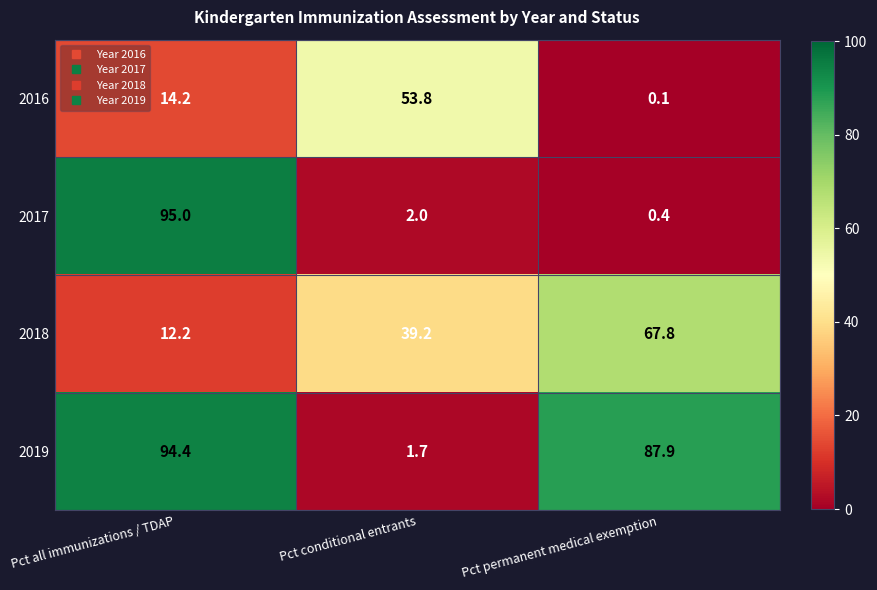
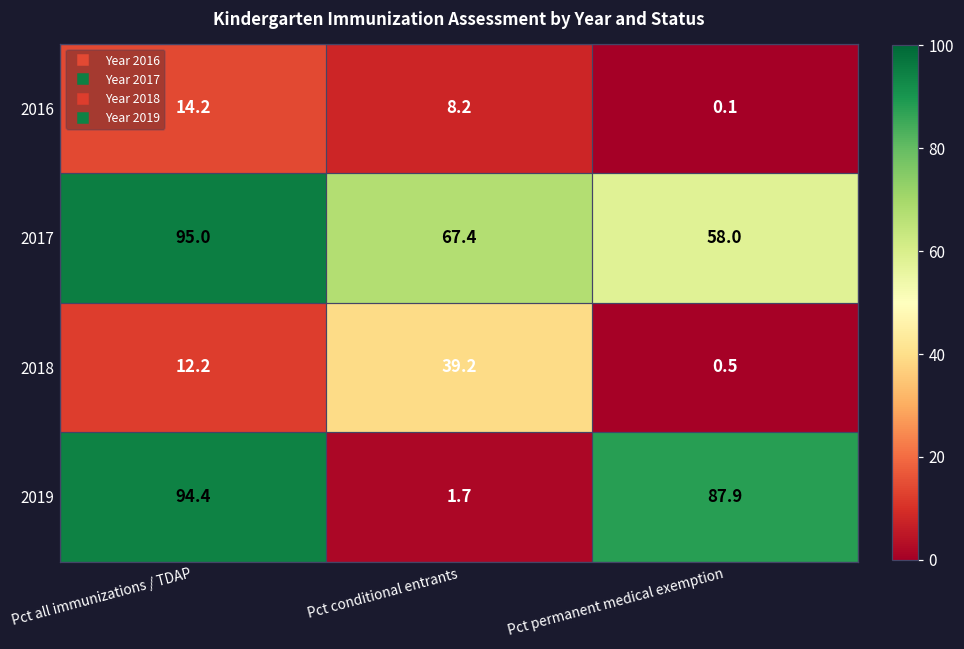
  {
    "2016": {
      "Pct all immunizations / TDAP": 14.2,
-     "Pct conditional entrants": 53.8,
+     "Pct conditional entrants": 8.2,
      "Pct permanent medical exemption": 0.1
    },
    "2017": {
      "Pct all immunizations / TDAP": 95.0,
-     "Pct conditional entrants": 2.0,
-     "Pct permanent medical exemption": 0.4
+     "Pct conditional entrants": 67.4,
+     "Pct permanent medical exemption": 58.0
    },
    "2018": {
      "Pct all immunizations / TDAP": 12.2,
      "Pct conditional entrants": 39.2,
-     "Pct permanent medical exemption": 67.8
+     "Pct permanent medical exemption": 0.5
    },
    "2019": {
      "Pct all immunizations / TDAP": 94.4,
      "Pct conditional entrants": 1.7,
      "Pct permanent medical exemption": 87.9
    }
  }
